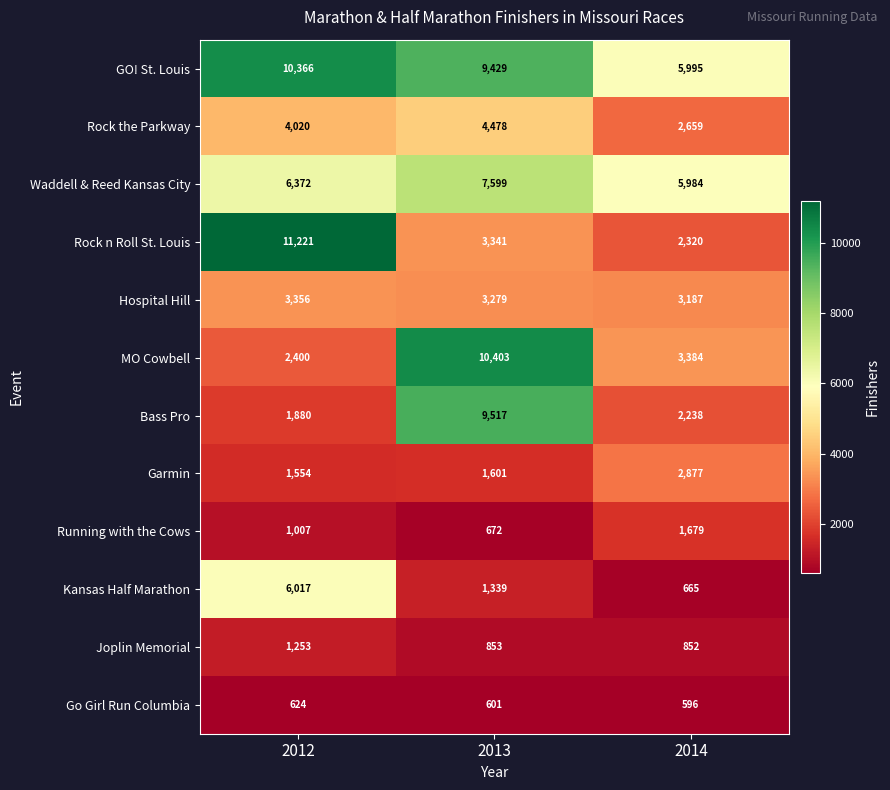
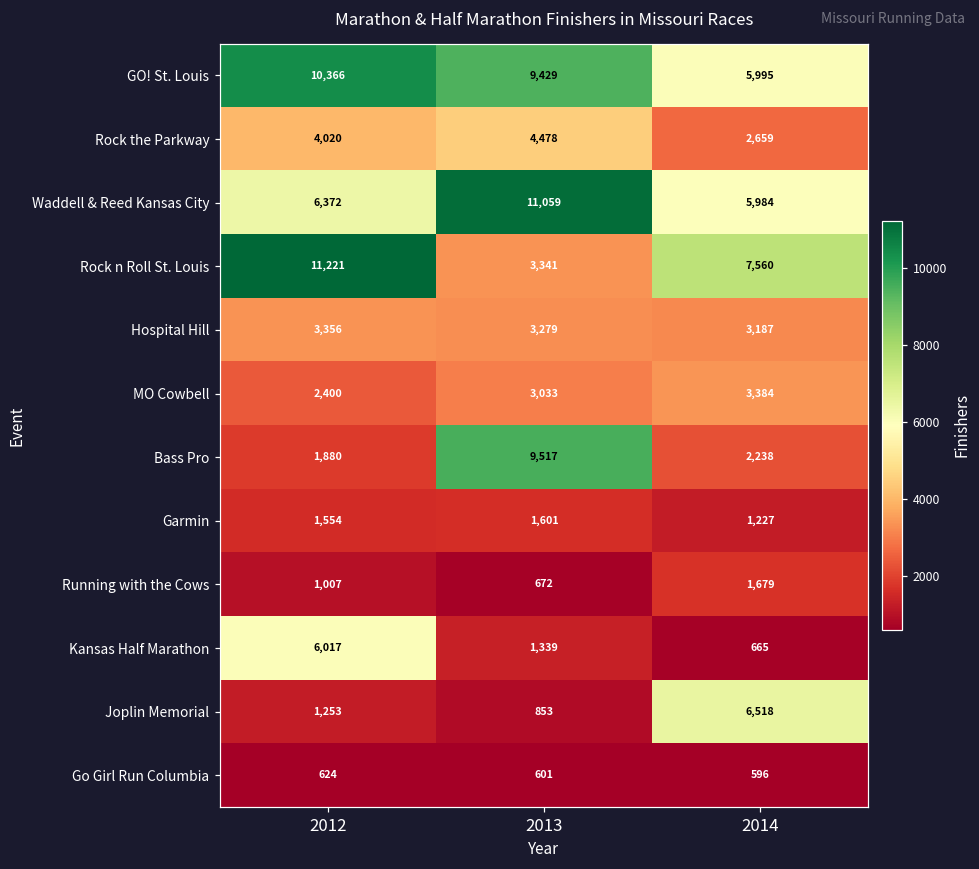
  {
    "GO! St. Louis": {
      "2012": "10,366",
      "2013": "9,429",
      "2014": "5,995"
    },
    "Rock the Parkway": {
      "2012": "4,020",
      "2013": "4,478",
      "2014": "2,659"
    },
    "Waddell & Reed Kansas City": {
      "2012": "6,372",
-     "2013": "7,599",
+     "2013": "11,059",
      "2014": "5,984"
    },
    "Rock n Roll St. Louis": {
      "2012": "11,221",
      "2013": "3,341",
-     "2014": "2,320"
+     "2014": "7,560"
    },
    "Hospital Hill": {
      "2012": "3,356",
      "2013": "3,279",
      "2014": "3,187"
    },
    "MO Cowbell": {
      "2012": "2,400",
-     "2013": "10,403",
+     "2013": "3,033",
      "2014": "3,384"
    },
    "Bass Pro": {
      "2012": "1,880",
      "2013": "9,517",
      "2014": "2,238"
    },
    "Garmin": {
      "2012": "1,554",
      "2013": "1,601",
-     "2014": "2,877"
+     "2014": "1,227"
    },
    "Running with the Cows": {
      "2012": "1,007",
      "2013": "672",
      "2014": "1,679"
    },
    "Kansas Half Marathon": {
      "2012": "6,017",
      "2013": "1,339",
      "2014": "665"
    },
    "Joplin Memorial": {
      "2012": "1,253",
      "2013": "853",
-     "2014": "852"
+     "2014": "6,518"
    },
    "Go Girl Run Columbia": {
      "2012": "624",
      "2013": "601",
      "2014": "596"
    }
  }
